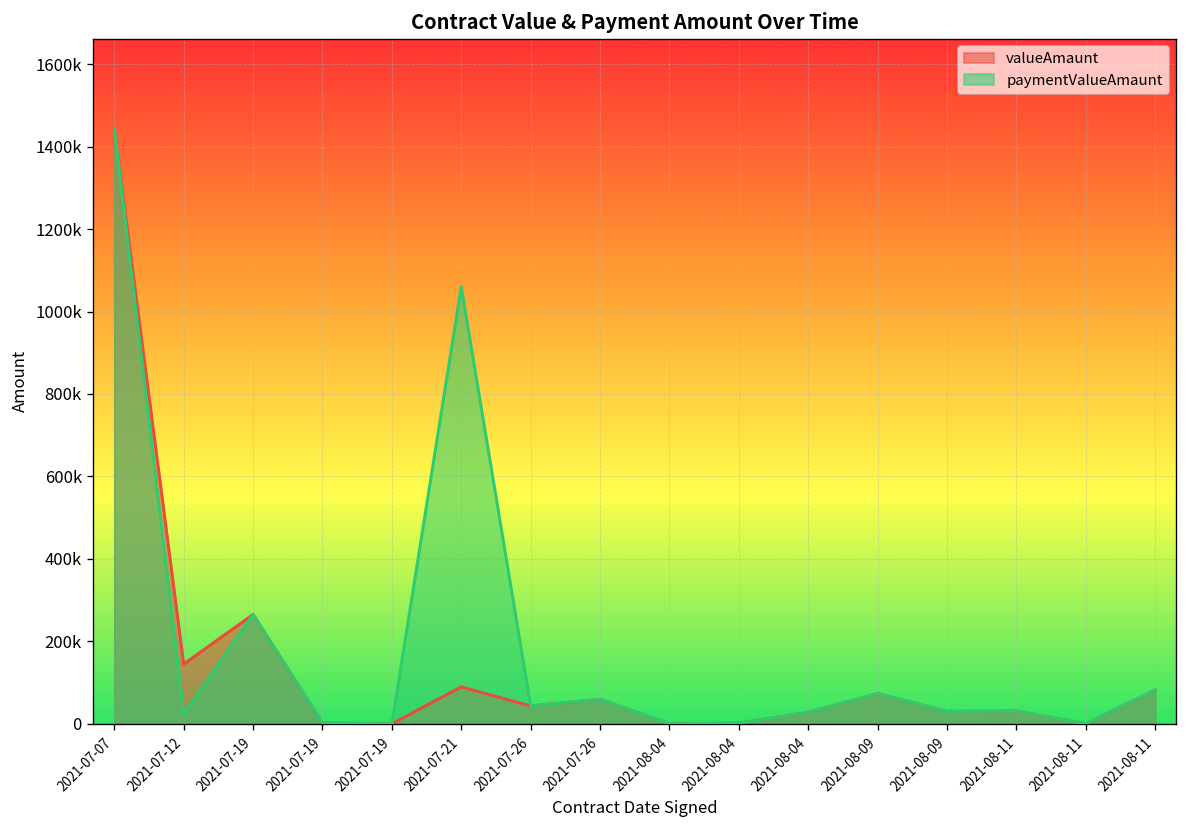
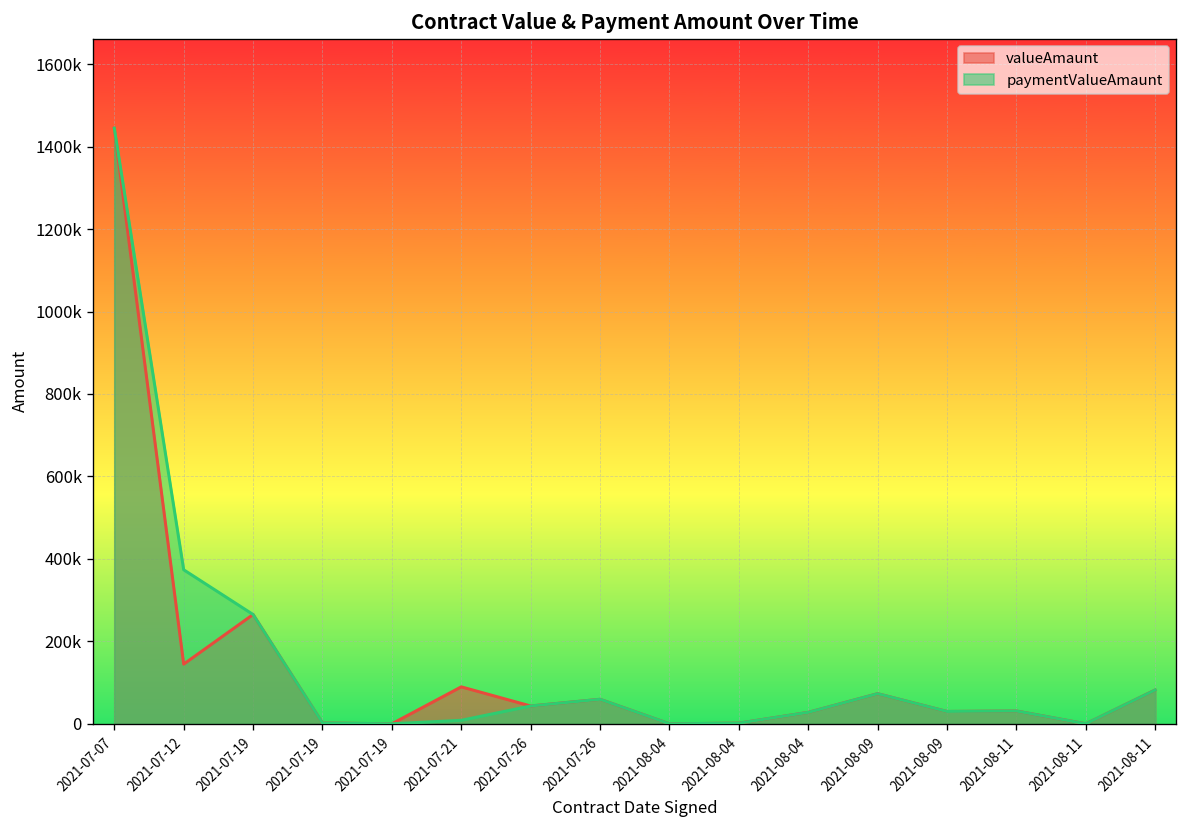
  {
    "valueAmaunt": {
      "2021-07-12": 140000,
      "2021-07-21": 90000
    },
    "paymentValueAmaunt": {
-     "2021-07-12": 20000,
-     "2021-07-21": 1060000
+     "2021-07-12": 370000,
+     "2021-07-21": 10000
    }
  }
